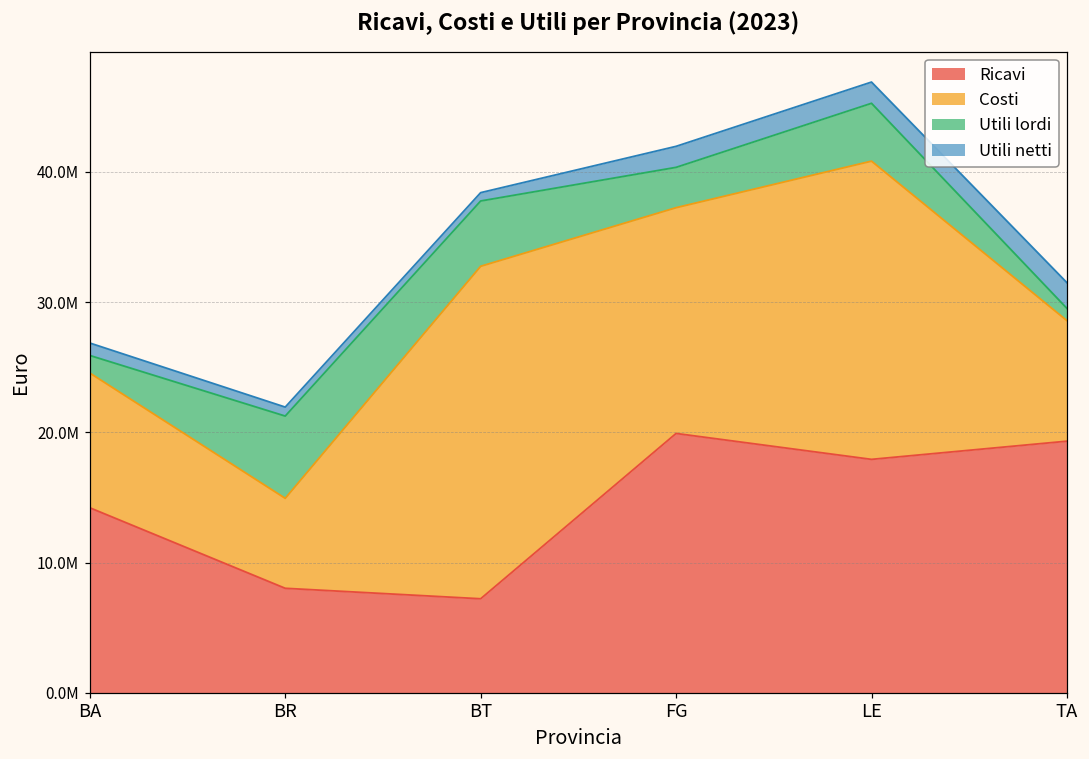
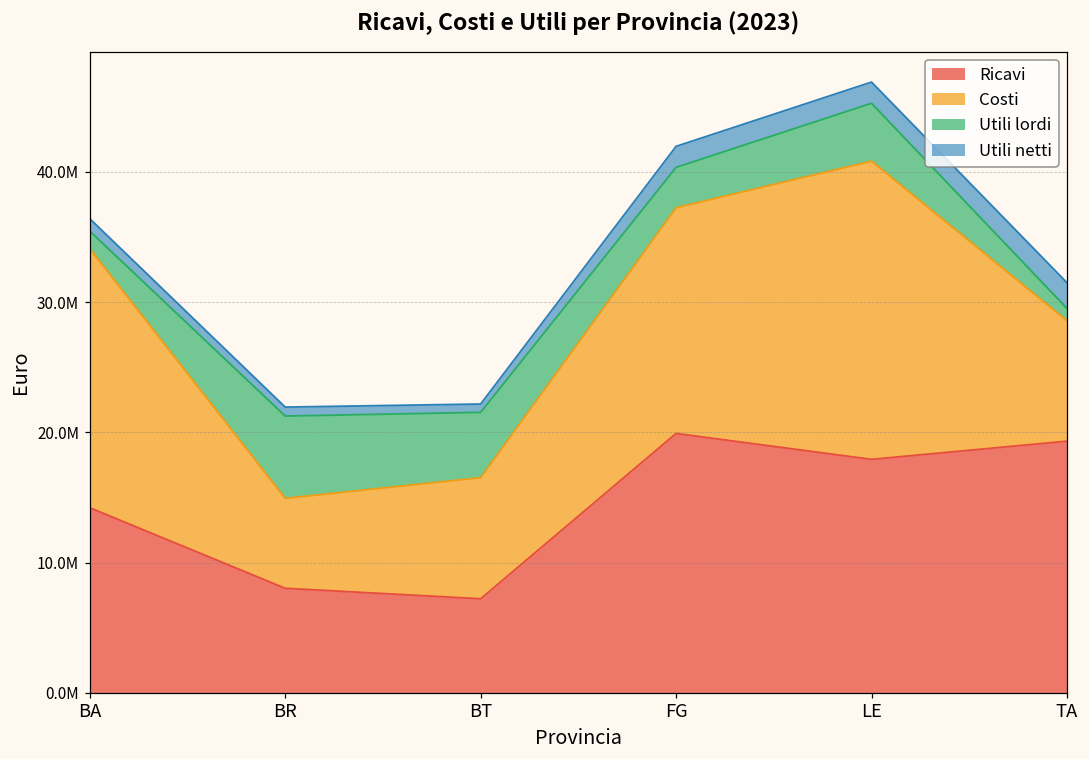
  {
    "Ricavi": {
      "BA": 14200000,
      "BR": 8000000,
      "BT": 7200000,
      "FG": 19900000,
      "LE": 17900000,
      "TA": 19300000
    },
    "Costi": {
-     "BA": 10400000,
+     "BA": 19900000,
      "BR": 6900000,
-     "BT": 25500000,
+     "BT": 9300000,
      "FG": 17300000,
      "LE": 22900000,
      "TA": 9300000
    },
    "Utili lordi": {
      "BA": 1300000,
      "BR": 6300000,
      "BT": 5000000,
      "FG": 3100000,
      "LE": 4400000,
      "TA": 900000
    },
    "Utili netti": {
      "BA": 1000000,
      "BR": 700000,
      "BT": 600000,
      "FG": 1600000,
      "LE": 1600000,
      "TA": 2000000
    }
  }
